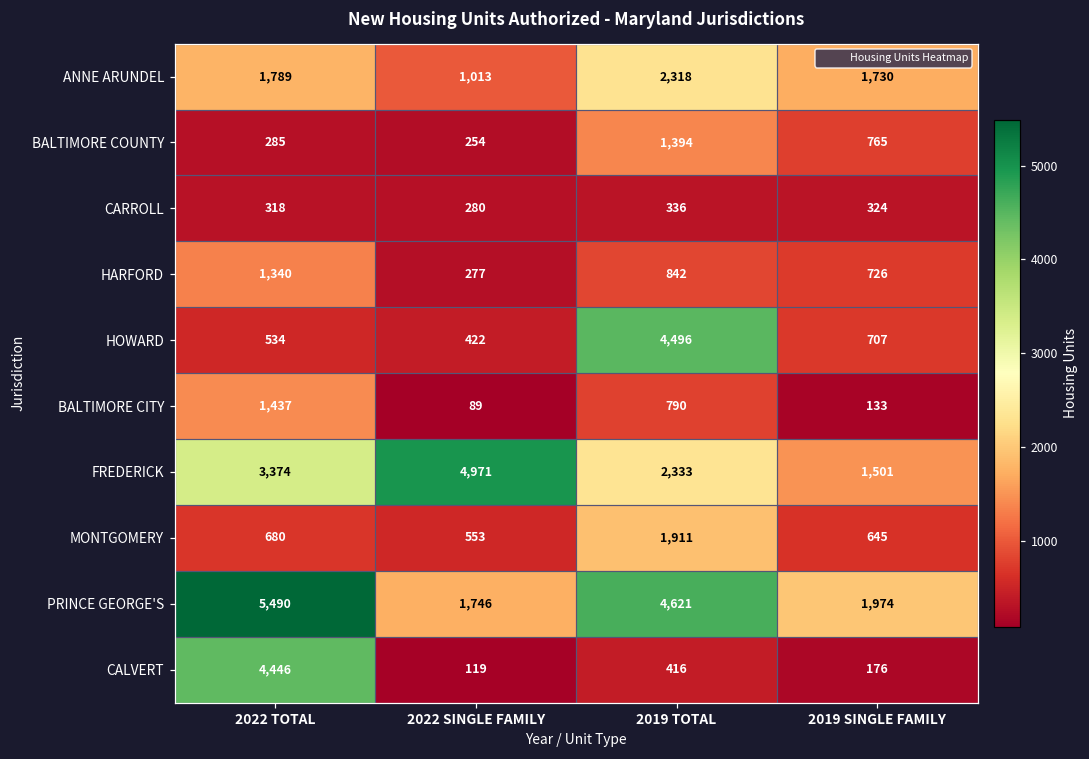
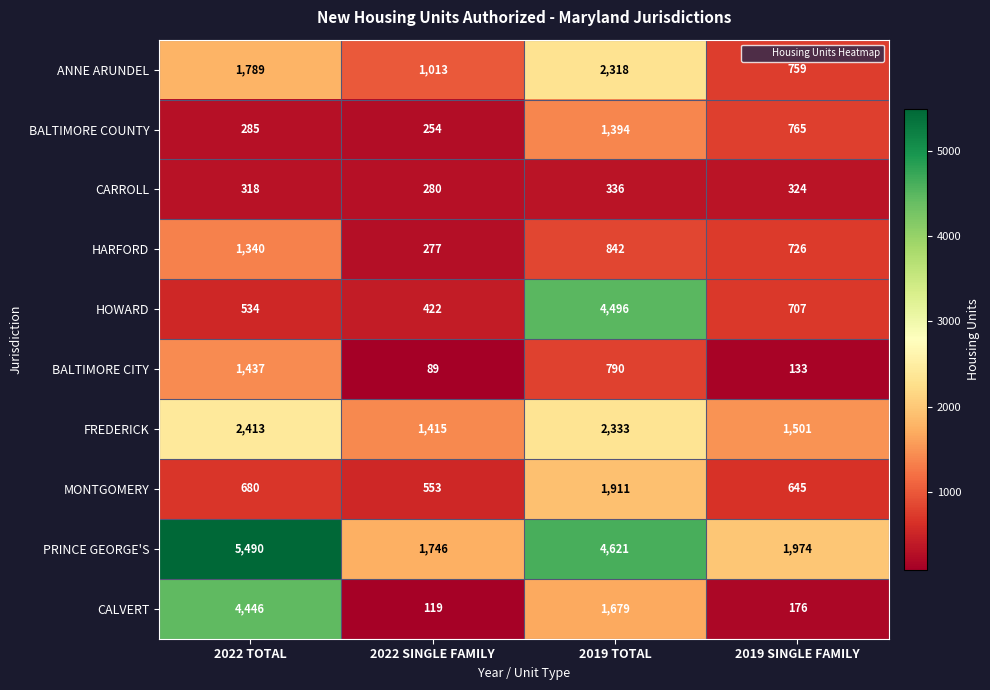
  {
    "ANNE ARUNDEL": {
      "2022 TOTAL": "1,789",
      "2022 SINGLE FAMILY": "1,013",
      "2019 TOTAL": "2,318",
-     "2019 SINGLE FAMILY": "1,730"
+     "2019 SINGLE FAMILY": "759"
    },
    "BALTIMORE COUNTY": {
      "2022 TOTAL": "285",
      "2022 SINGLE FAMILY": "254",
      "2019 TOTAL": "1,394",
      "2019 SINGLE FAMILY": "765"
    },
    "CARROLL": {
      "2022 TOTAL": "318",
      "2022 SINGLE FAMILY": "280",
      "2019 TOTAL": "336",
      "2019 SINGLE FAMILY": "324"
    },
    "HARFORD": {
      "2022 TOTAL": "1,340",
      "2022 SINGLE FAMILY": "277",
      "2019 TOTAL": "842",
      "2019 SINGLE FAMILY": "726"
    },
    "HOWARD": {
      "2022 TOTAL": "534",
      "2022 SINGLE FAMILY": "422",
      "2019 TOTAL": "4,496",
      "2019 SINGLE FAMILY": "707"
    },
    "BALTIMORE CITY": {
      "2022 TOTAL": "1,437",
      "2022 SINGLE FAMILY": "89",
      "2019 TOTAL": "790",
      "2019 SINGLE FAMILY": "133"
    },
    "FREDERICK": {
-     "2022 TOTAL": "3,374",
-     "2022 SINGLE FAMILY": "4,971",
+     "2022 TOTAL": "2,413",
+     "2022 SINGLE FAMILY": "1,415",
      "2019 TOTAL": "2,333",
      "2019 SINGLE FAMILY": "1,501"
    },
    "MONTGOMERY": {
      "2022 TOTAL": "680",
      "2022 SINGLE FAMILY": "553",
      "2019 TOTAL": "1,911",
      "2019 SINGLE FAMILY": "645"
    },
    "PRINCE GEORGE'S": {
      "2022 TOTAL": "5,490",
      "2022 SINGLE FAMILY": "1,746",
      "2019 TOTAL": "4,621",
      "2019 SINGLE FAMILY": "1,974"
    },
    "CALVERT": {
      "2022 TOTAL": "4,446",
      "2022 SINGLE FAMILY": "119",
-     "2019 TOTAL": "416",
+     "2019 TOTAL": "1,679",
      "2019 SINGLE FAMILY": "176"
    }
  }
